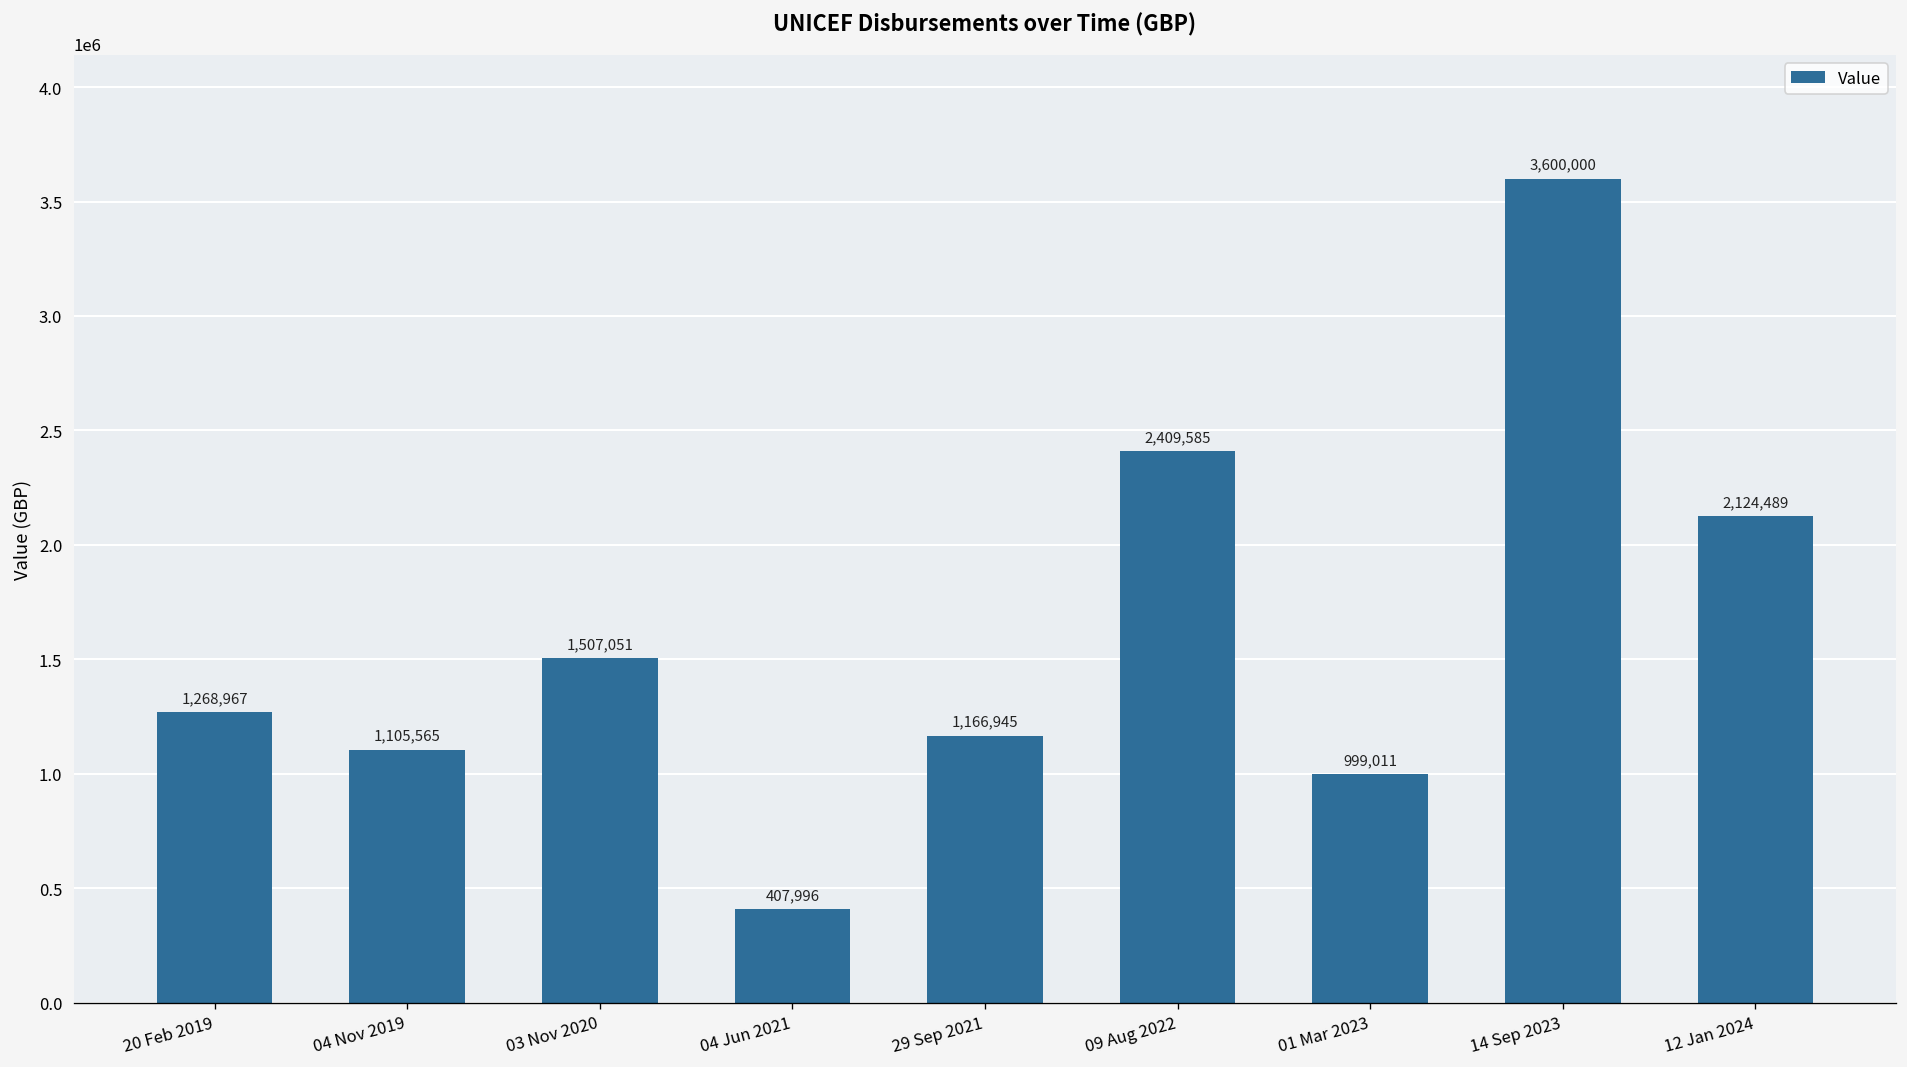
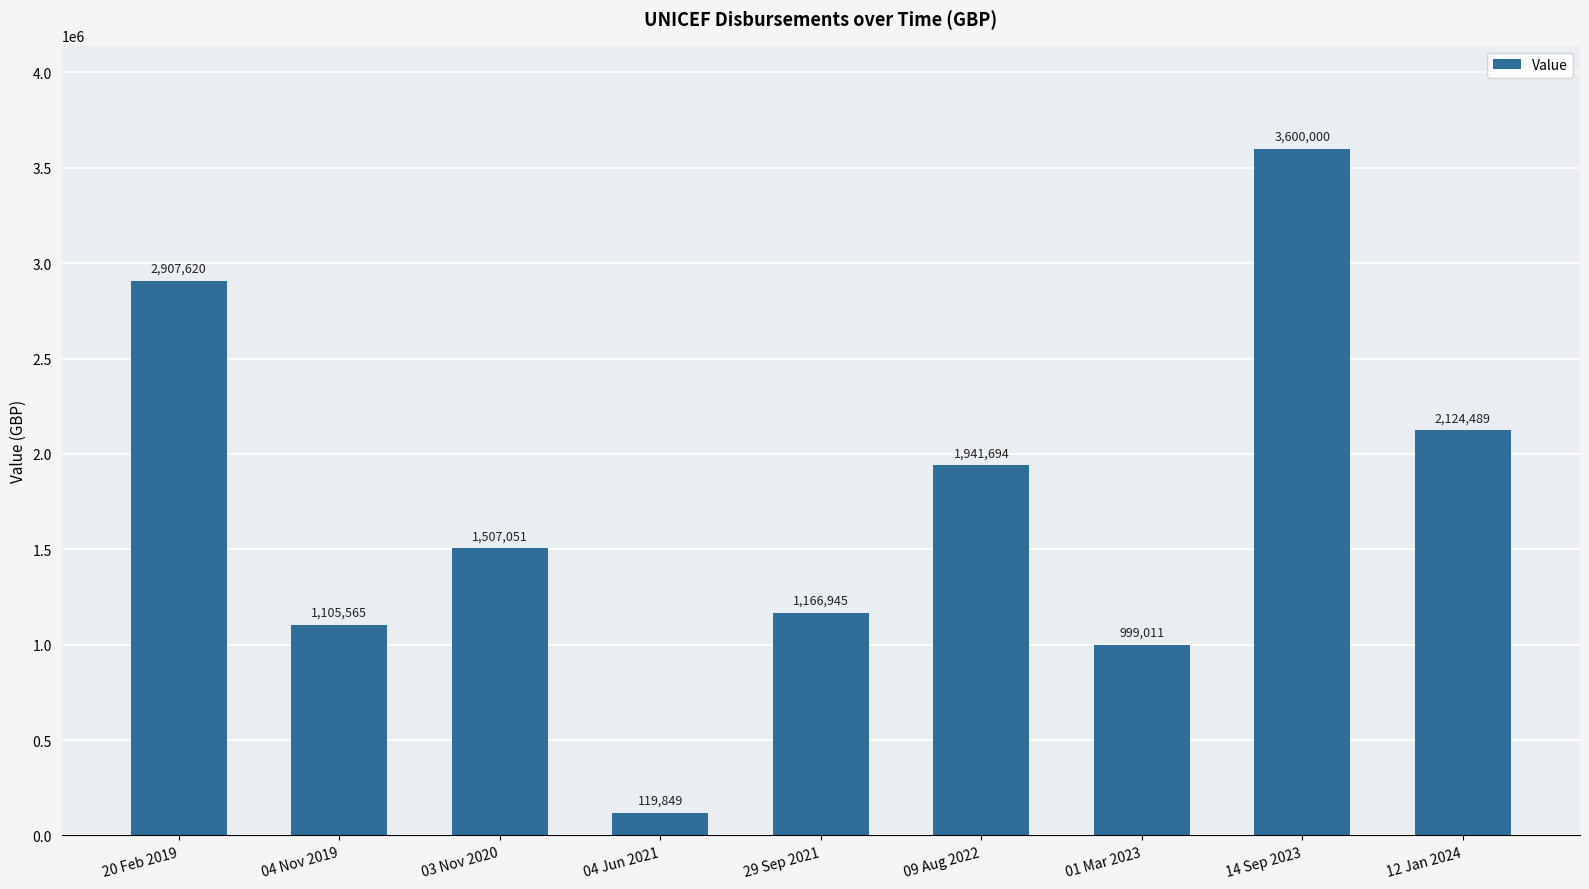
  {
-   "20 Feb 2019": "1,268,967",
+   "20 Feb 2019": "2,907,620",
    "04 Nov 2019": "1,105,565",
    "03 Nov 2020": "1,507,051",
-   "04 Jun 2021": "407,996",
+   "04 Jun 2021": "119,849",
    "29 Sep 2021": "1,166,945",
-   "09 Aug 2022": "2,409,585",
+   "09 Aug 2022": "1,941,694",
    "01 Mar 2023": "999,011",
    "14 Sep 2023": "3,600,000",
    "12 Jan 2024": "2,124,489"
  }
